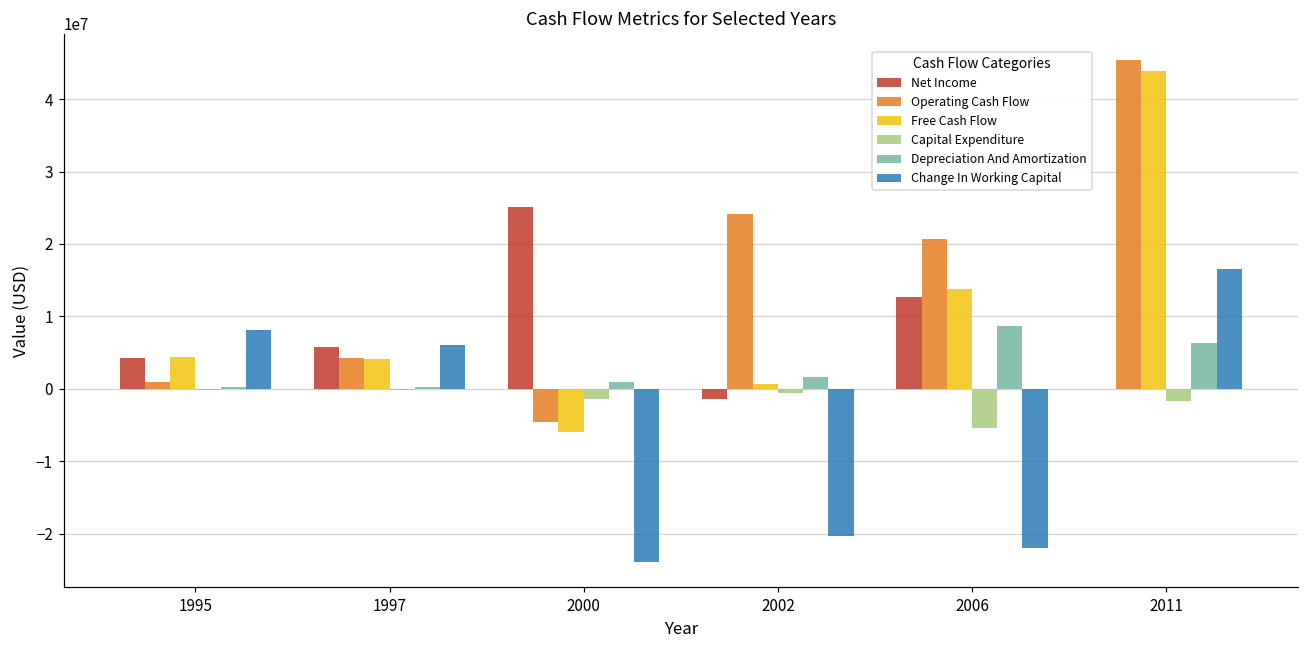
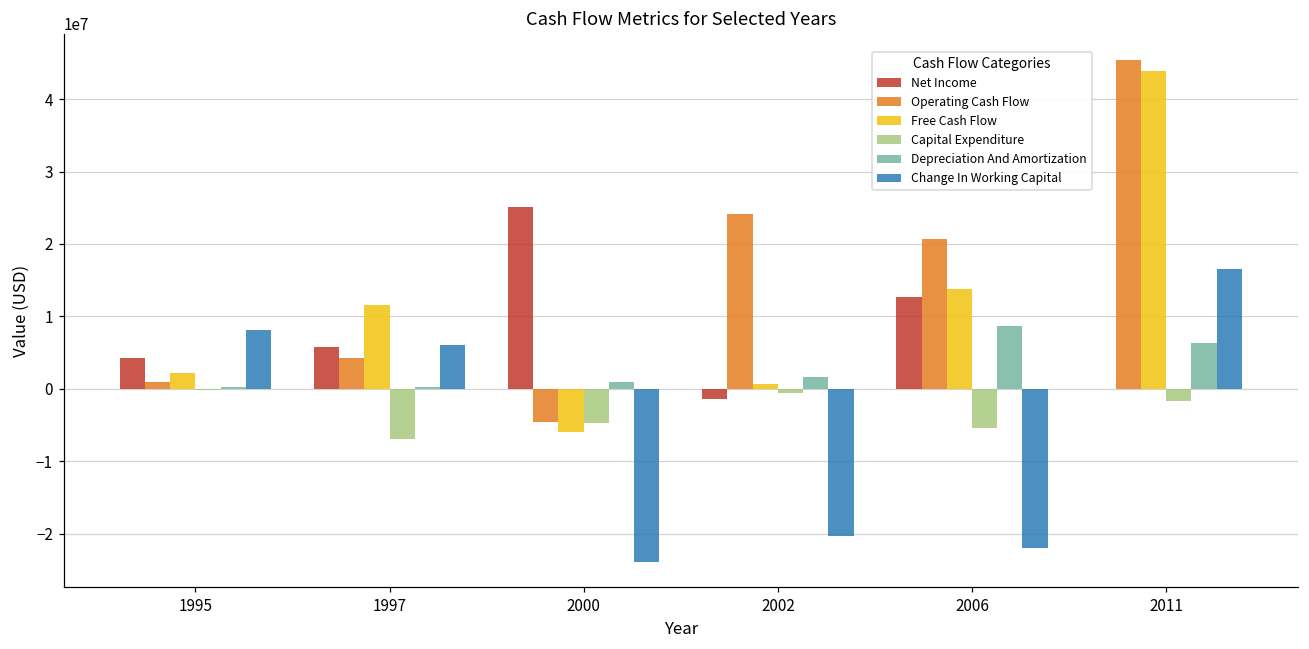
  {
    "Net Income": {
      "1995": 4000000,
      "1997": 6000000,
      "2000": 25000000,
      "2002": -1000000,
      "2006": 13000000,
      "2011": 0
    },
    "Operating Cash Flow": {
      "1995": 1000000,
      "1997": 4000000,
      "2000": -5000000,
      "2002": 24000000,
      "2006": 21000000,
      "2011": 45000000
    },
    "Free Cash Flow": {
-     "1995": 4000000,
-     "1997": 4000000,
+     "1995": 2000000,
+     "1997": 12000000,
      "2000": -6000000,
      "2002": 1000000,
      "2006": 14000000,
      "2011": 44000000
    },
    "Capital Expenditure": {
-     "1997": 0,
-     "2000": -1000000,
+     "1997": -7000000,
+     "2000": -5000000,
      "2002": -1000000,
      "2006": -5000000,
      "2011": -2000000
    },
    "Depreciation And Amortization": {
      "2000": 1000000,
      "2002": 2000000,
      "2006": 9000000,
      "2011": 6000000
    },
    "Change In Working Capital": {
      "1995": 8000000,
      "1997": 6000000,
      "2000": -24000000,
      "2002": -20000000,
      "2006": -22000000,
      "2011": 17000000
    }
  }
